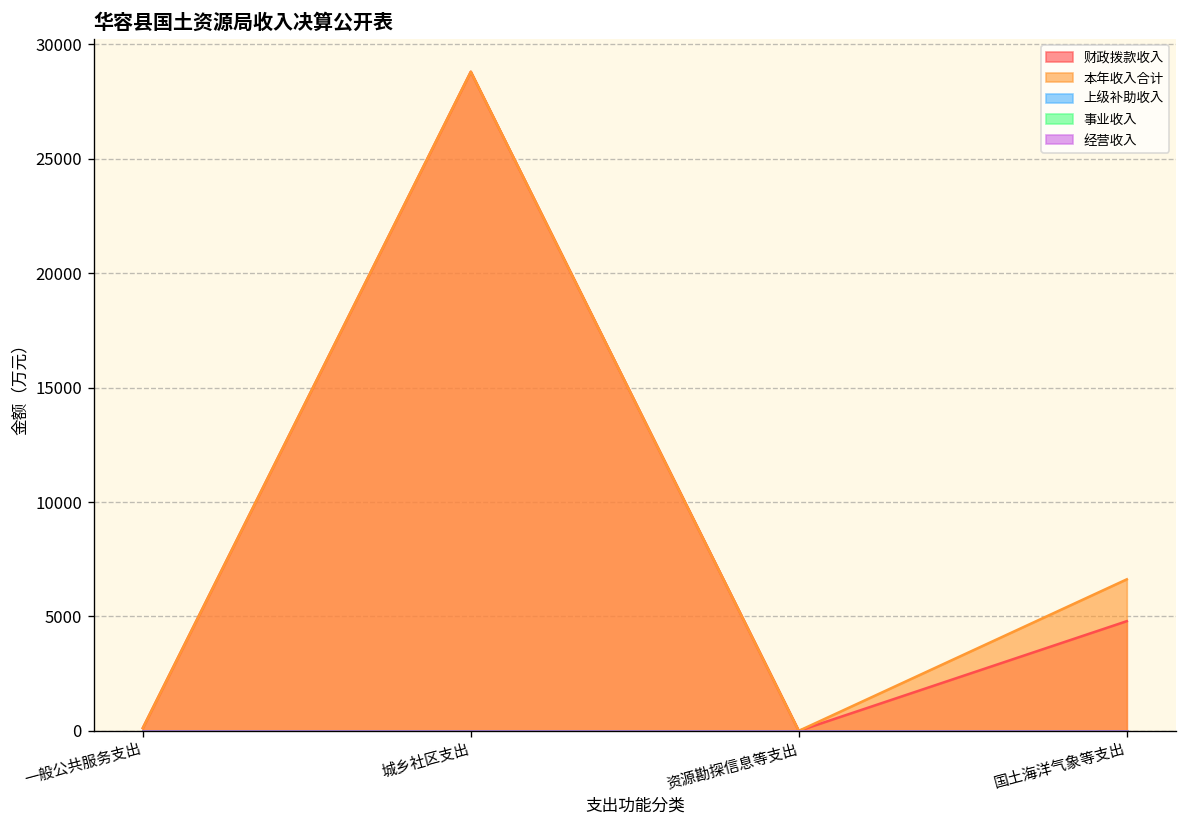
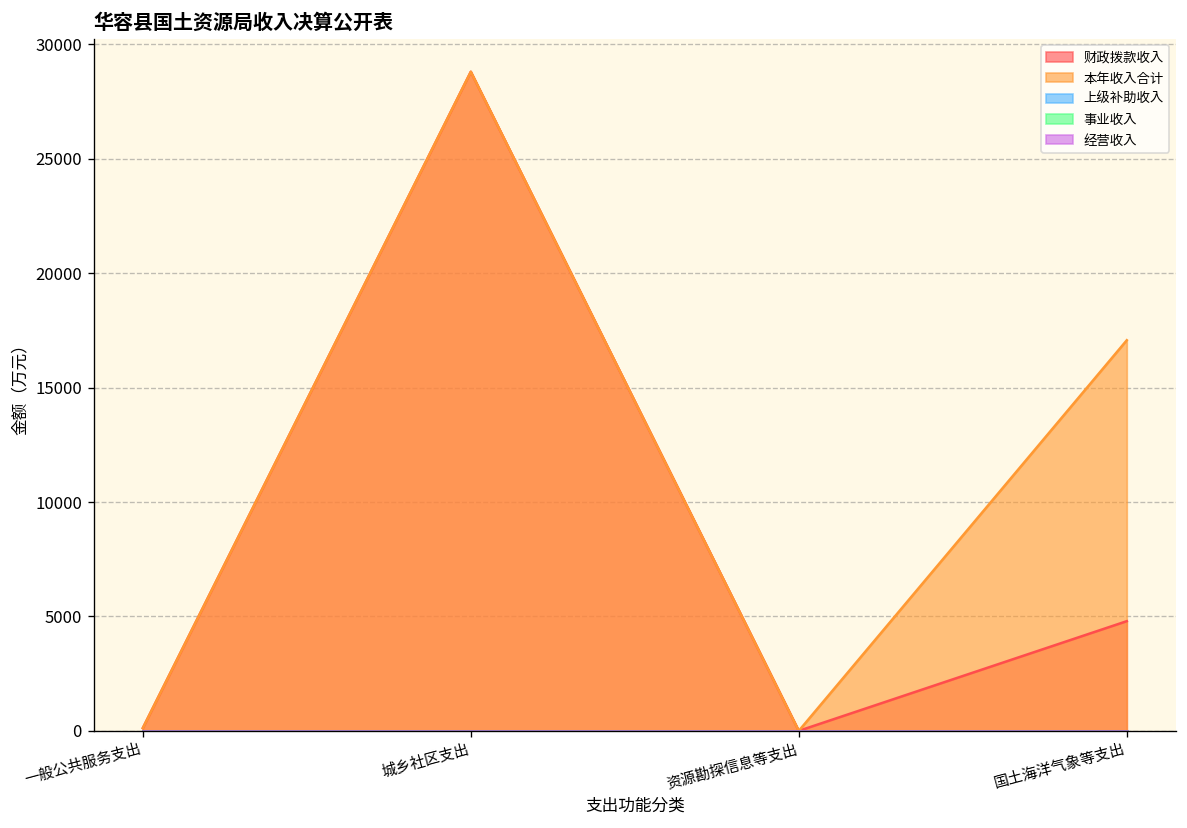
  {
    "财政拨款收入": {
      "国土海洋气象等支出": 4800
    },
    "本年收入合计": {
-     "国土海洋气象等支出": 6600
+     "国土海洋气象等支出": 17100
    },
    "经营收入": {
      "城乡社区支出": 0,
      "国土海洋气象等支出": 0
    }
  }
